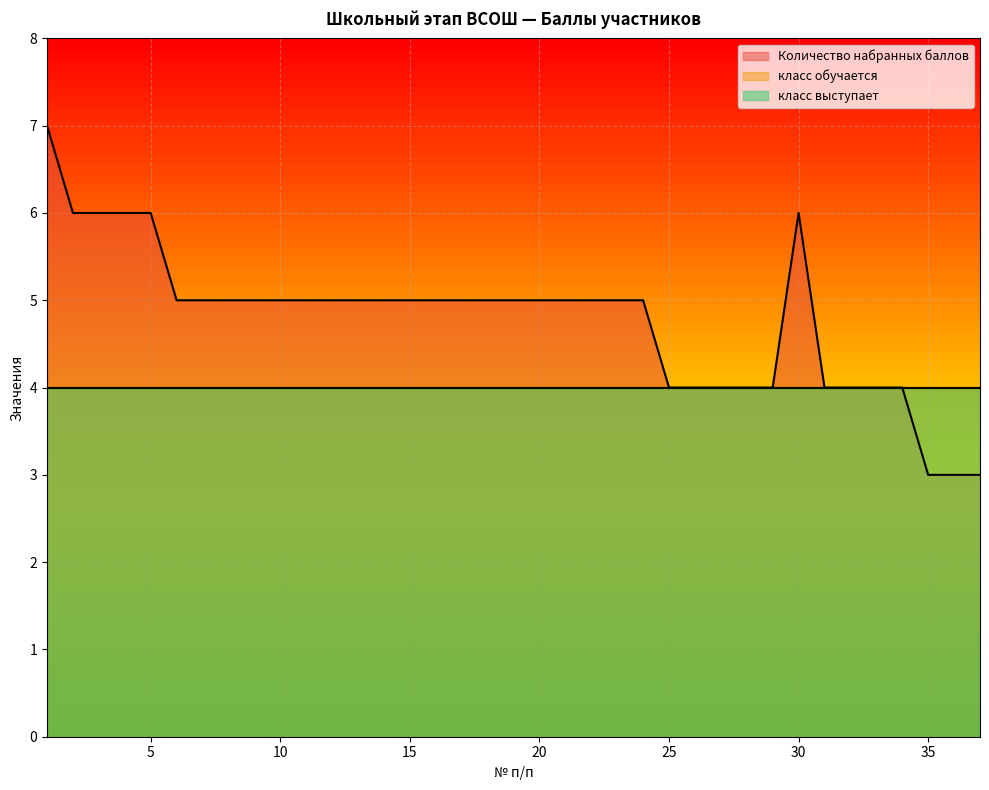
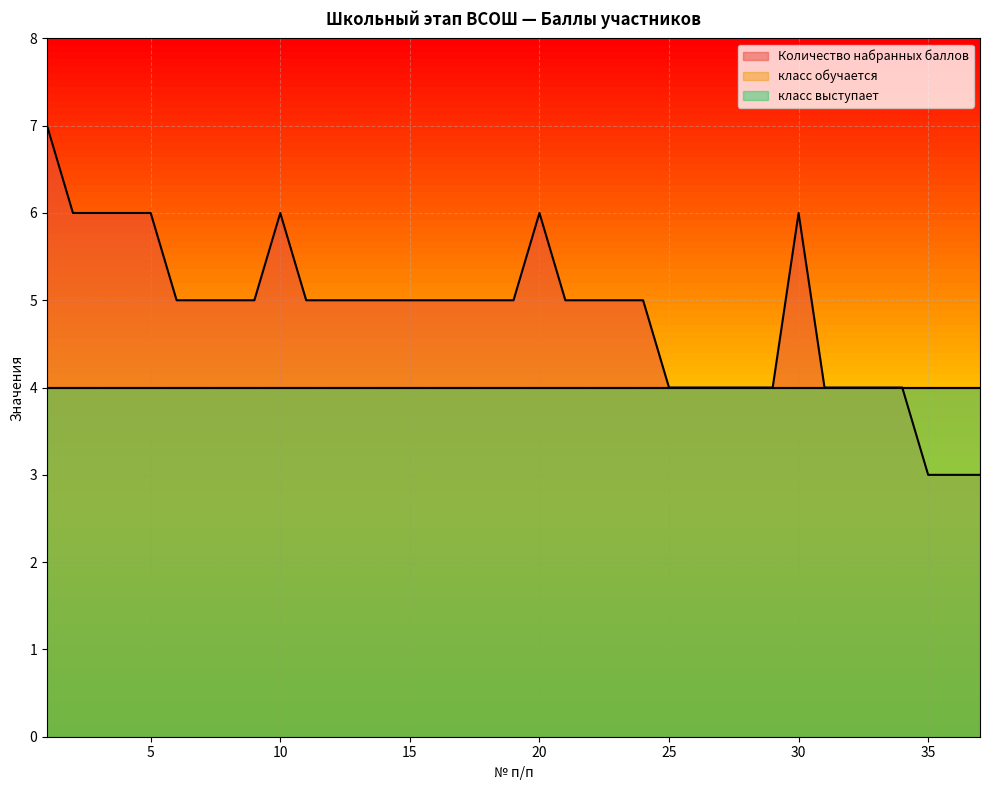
  {
    "Количество набранных баллов": {
      "5": 6,
-     "10": 5,
+     "10": 6,
      "15": 5,
-     "20": 5,
+     "20": 6,
      "30": 6,
      "35": 3
    },
    "класс выступает": {
      "5": 4,
      "10": 4,
      "15": 4,
      "20": 4,
      "30": 4,
      "35": 4
    }
  }
